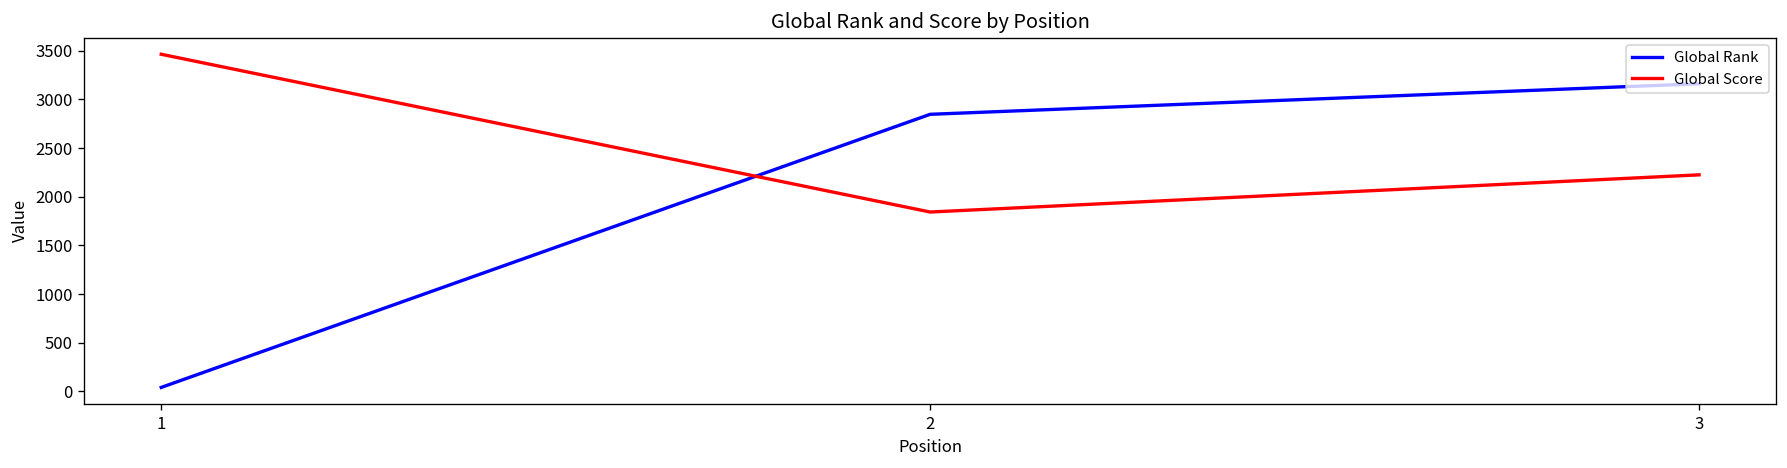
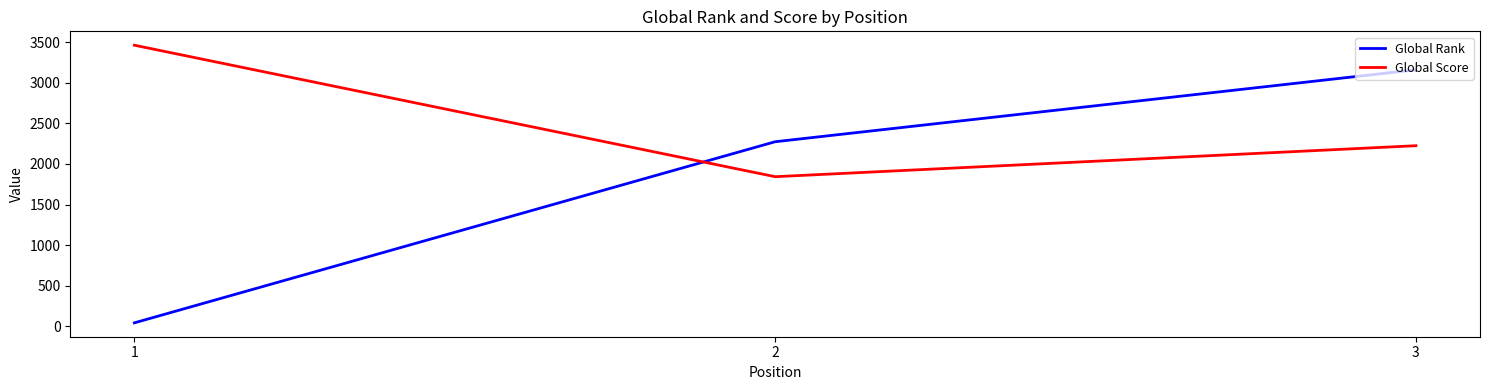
  {
    "Global Rank": {
      "1": 0,
-     "2": 2800
+     "2": 2300
    },
    "Global Score": {
      "1": 3500,
      "2": 1800,
      "3": 2200
    }
  }
